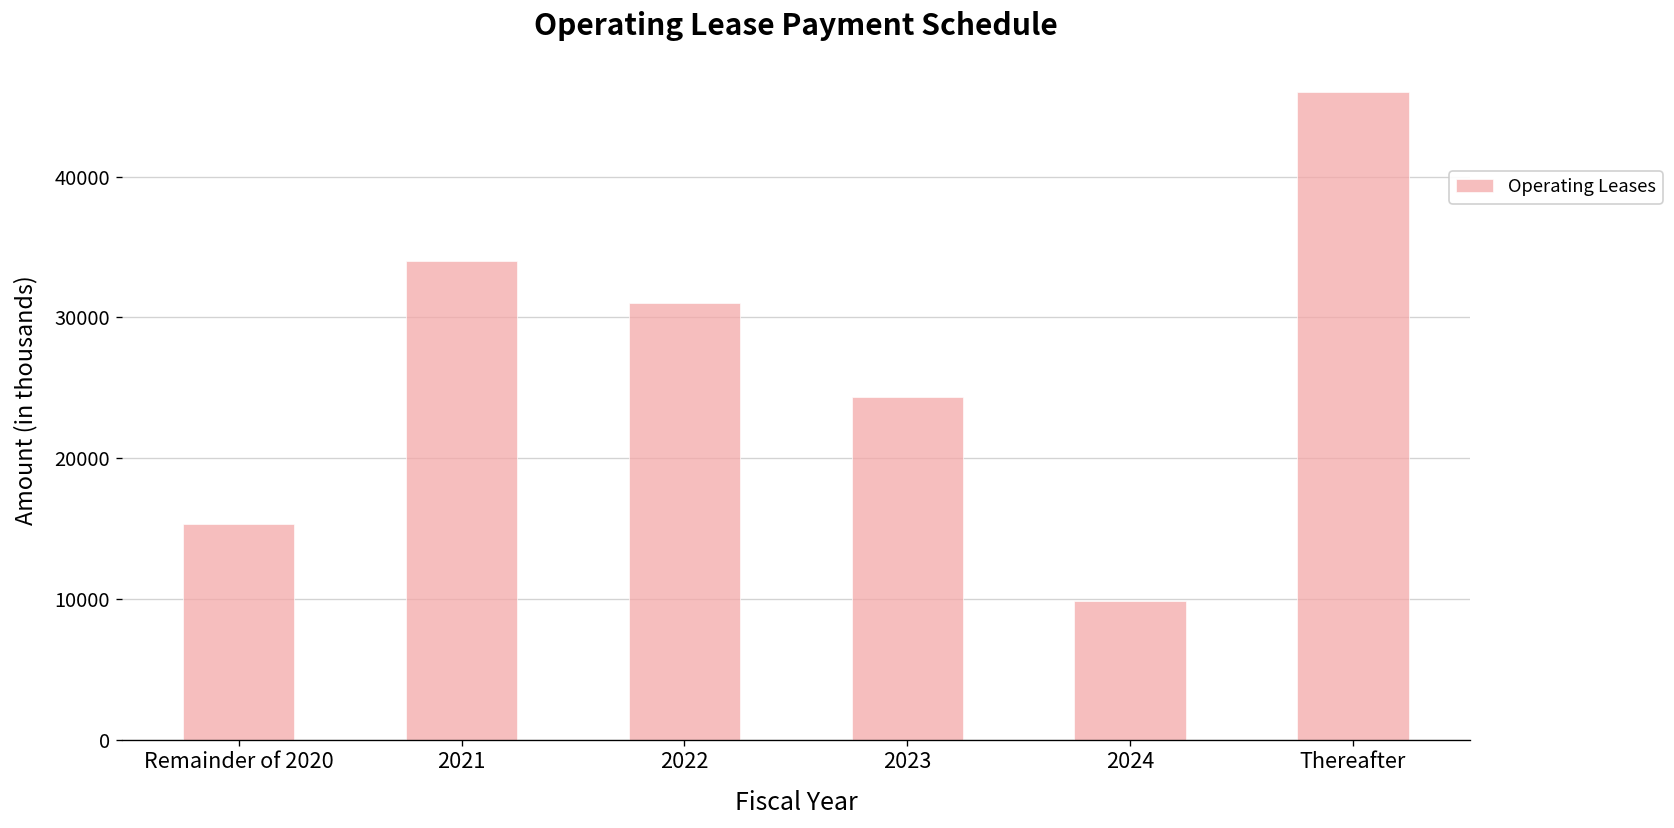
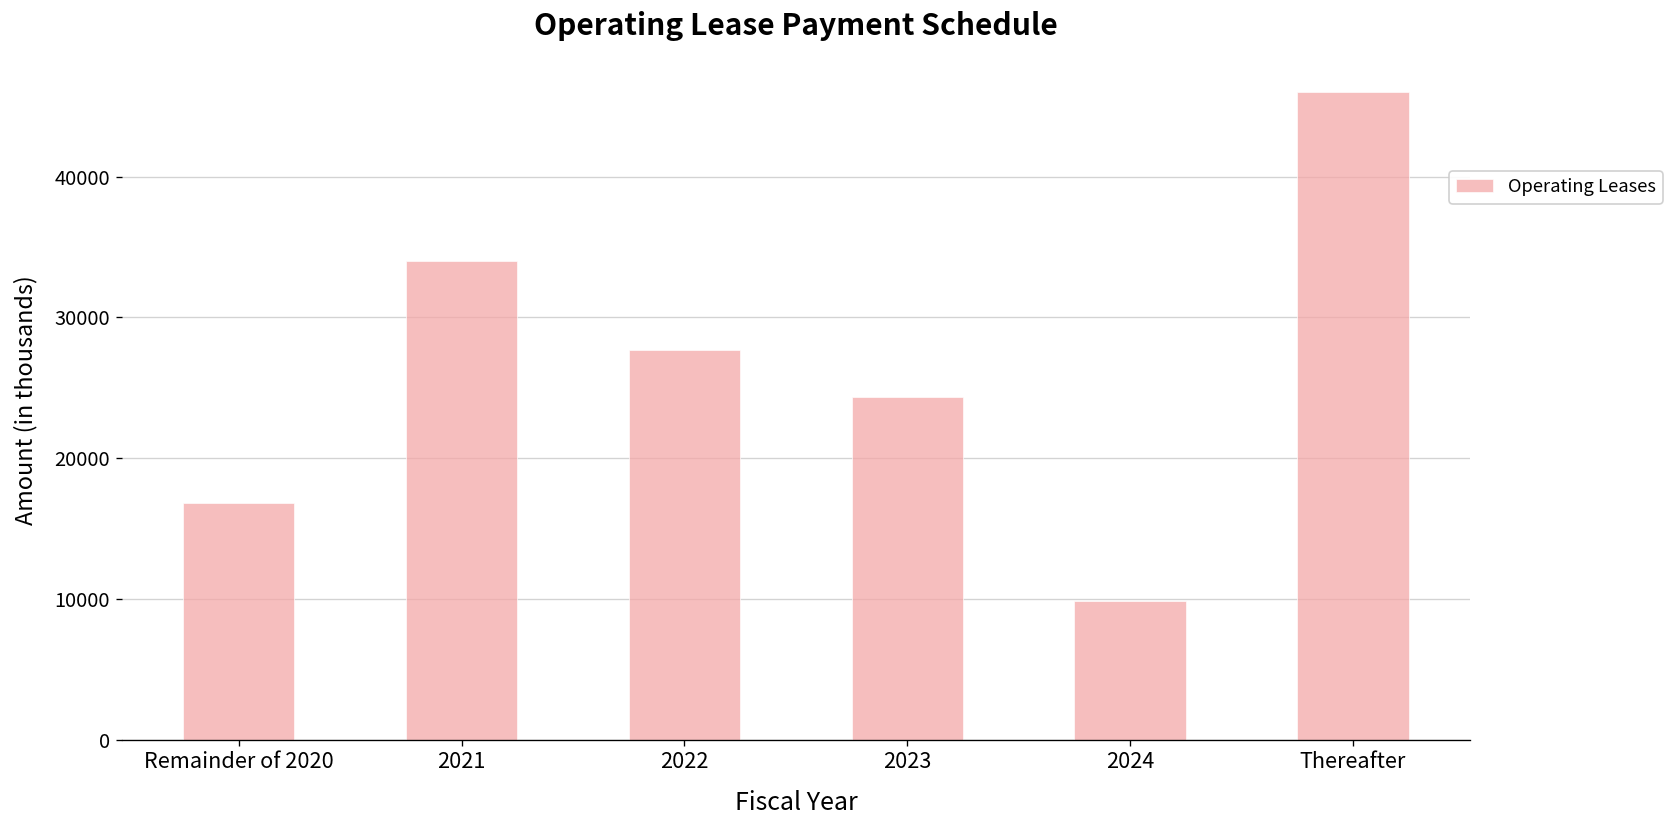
  {
-   "Remainder of 2020": 15300,
+   "Remainder of 2020": 16800,
    "2021": 34000,
-   "2022": 31000,
+   "2022": 27700,
    "2023": 24300,
    "2024": 9800,
    "Thereafter": 46000
  }
